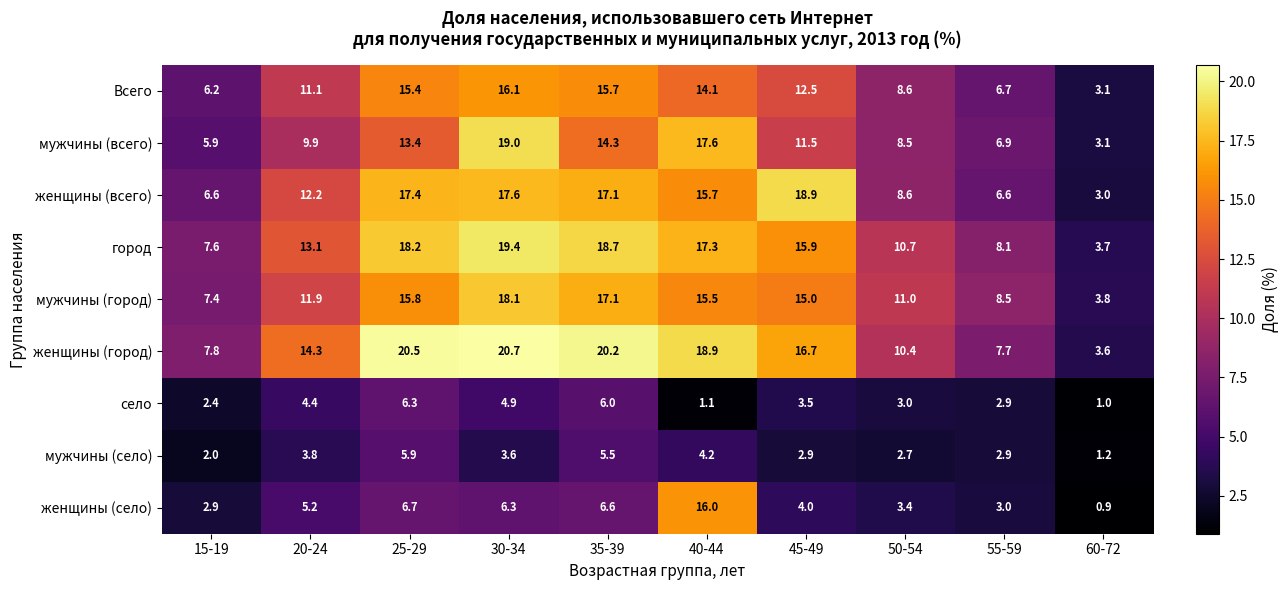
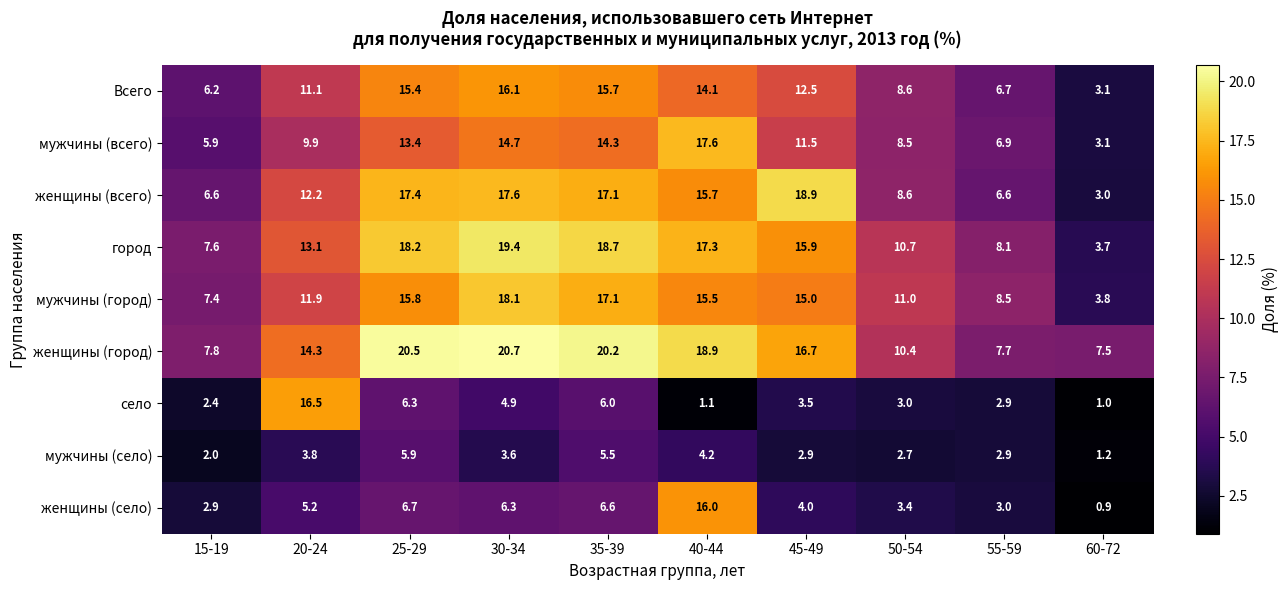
  {
    "Всего": {
      "15-19": 6.2,
      "20-24": 11.1,
      "25-29": 15.4,
      "30-34": 16.1,
      "35-39": 15.7,
      "40-44": 14.1,
      "45-49": 12.5,
      "50-54": 8.6,
      "55-59": 6.7,
      "60-72": 3.1
    },
    "мужчины (всего)": {
      "15-19": 5.9,
      "20-24": 9.9,
      "25-29": 13.4,
-     "30-34": 19.0,
+     "30-34": 14.7,
      "35-39": 14.3,
      "40-44": 17.6,
      "45-49": 11.5,
      "50-54": 8.5,
      "55-59": 6.9,
      "60-72": 3.1
    },
    "женщины (всего)": {
      "15-19": 6.6,
      "20-24": 12.2,
      "25-29": 17.4,
      "30-34": 17.6,
      "35-39": 17.1,
      "40-44": 15.7,
      "45-49": 18.9,
      "50-54": 8.6,
      "55-59": 6.6,
      "60-72": 3.0
    },
    "город": {
      "15-19": 7.6,
      "20-24": 13.1,
      "25-29": 18.2,
      "30-34": 19.4,
      "35-39": 18.7,
      "40-44": 17.3,
      "45-49": 15.9,
      "50-54": 10.7,
      "55-59": 8.1,
      "60-72": 3.7
    },
    "мужчины (город)": {
      "15-19": 7.4,
      "20-24": 11.9,
      "25-29": 15.8,
      "30-34": 18.1,
      "35-39": 17.1,
      "40-44": 15.5,
      "45-49": 15.0,
      "50-54": 11.0,
      "55-59": 8.5,
      "60-72": 3.8
    },
    "женщины (город)": {
      "15-19": 7.8,
      "20-24": 14.3,
      "25-29": 20.5,
      "30-34": 20.7,
      "35-39": 20.2,
      "40-44": 18.9,
      "45-49": 16.7,
      "50-54": 10.4,
      "55-59": 7.7,
-     "60-72": 3.6
+     "60-72": 7.5
    },
    "село": {
      "15-19": 2.4,
-     "20-24": 4.4,
+     "20-24": 16.5,
      "25-29": 6.3,
      "30-34": 4.9,
      "35-39": 6.0,
      "40-44": 1.1,
      "45-49": 3.5,
      "50-54": 3.0,
      "55-59": 2.9,
      "60-72": 1.0
    },
    "мужчины (село)": {
      "15-19": 2.0,
      "20-24": 3.8,
      "25-29": 5.9,
      "30-34": 3.6,
      "35-39": 5.5,
      "40-44": 4.2,
      "45-49": 2.9,
      "50-54": 2.7,
      "55-59": 2.9,
      "60-72": 1.2
    },
    "женщины (село)": {
      "15-19": 2.9,
      "20-24": 5.2,
      "25-29": 6.7,
      "30-34": 6.3,
      "35-39": 6.6,
      "40-44": 16.0,
      "45-49": 4.0,
      "50-54": 3.4,
      "55-59": 3.0,
      "60-72": 0.9
    }
  }
